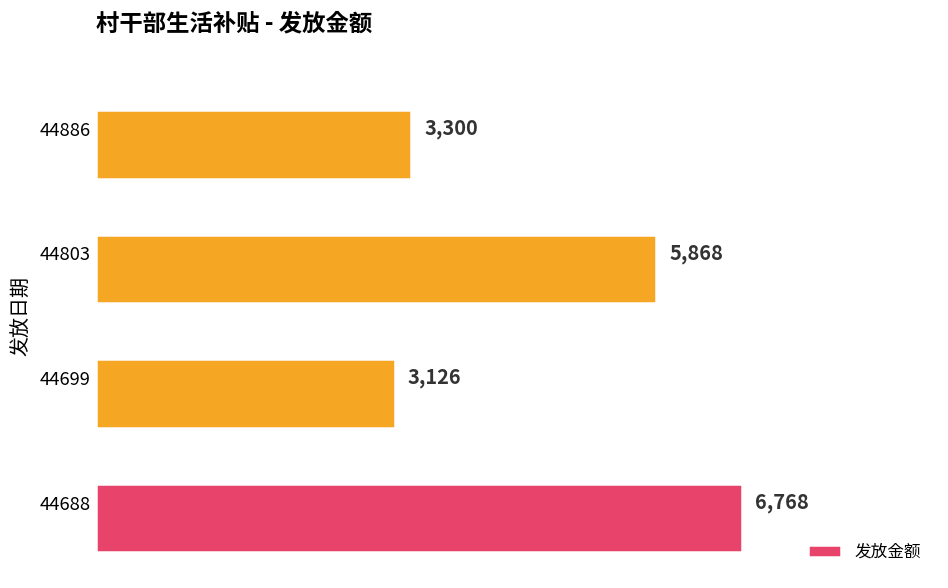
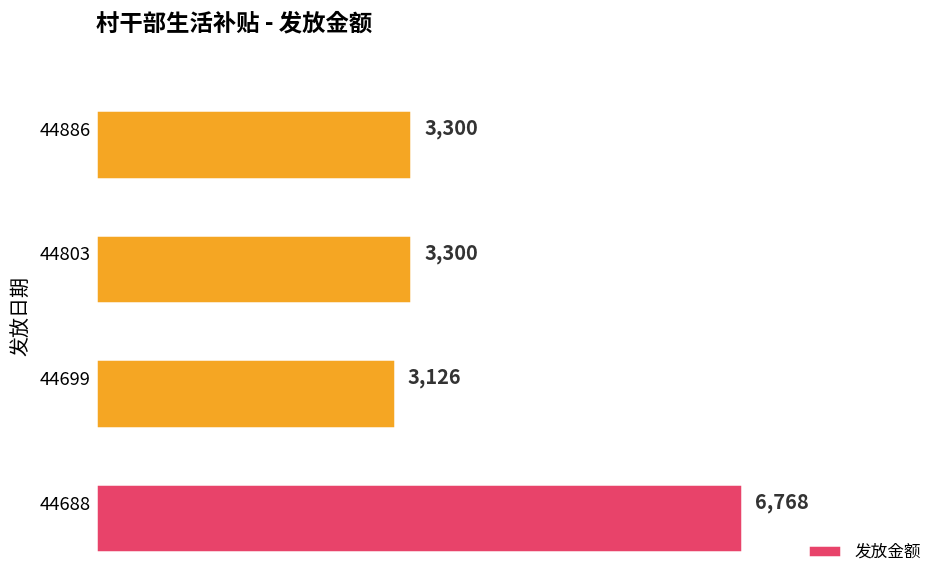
  {
    "44886": "3,300",
-   "44803": "5,868",
+   "44803": "3,300",
    "44699": "3,126",
    "44688": "6,768"
  }
